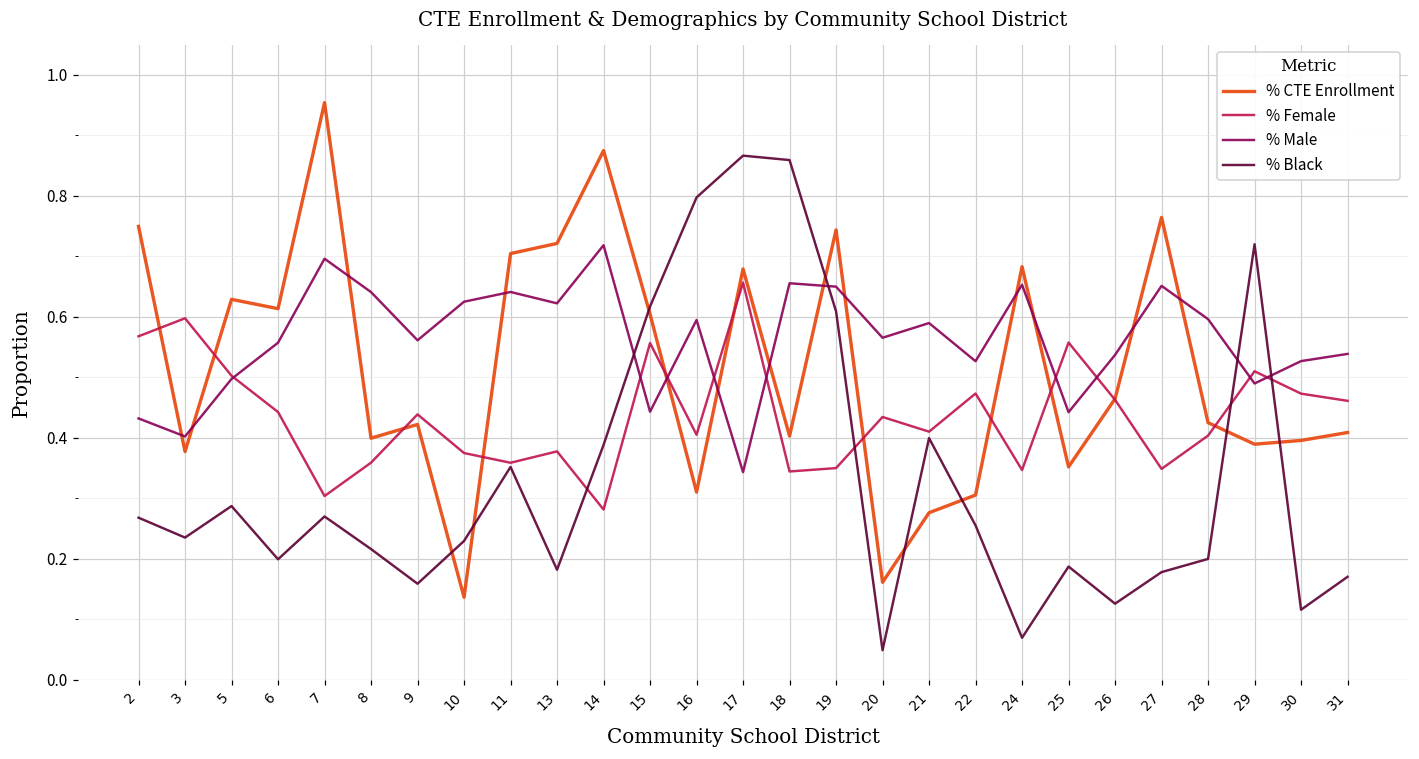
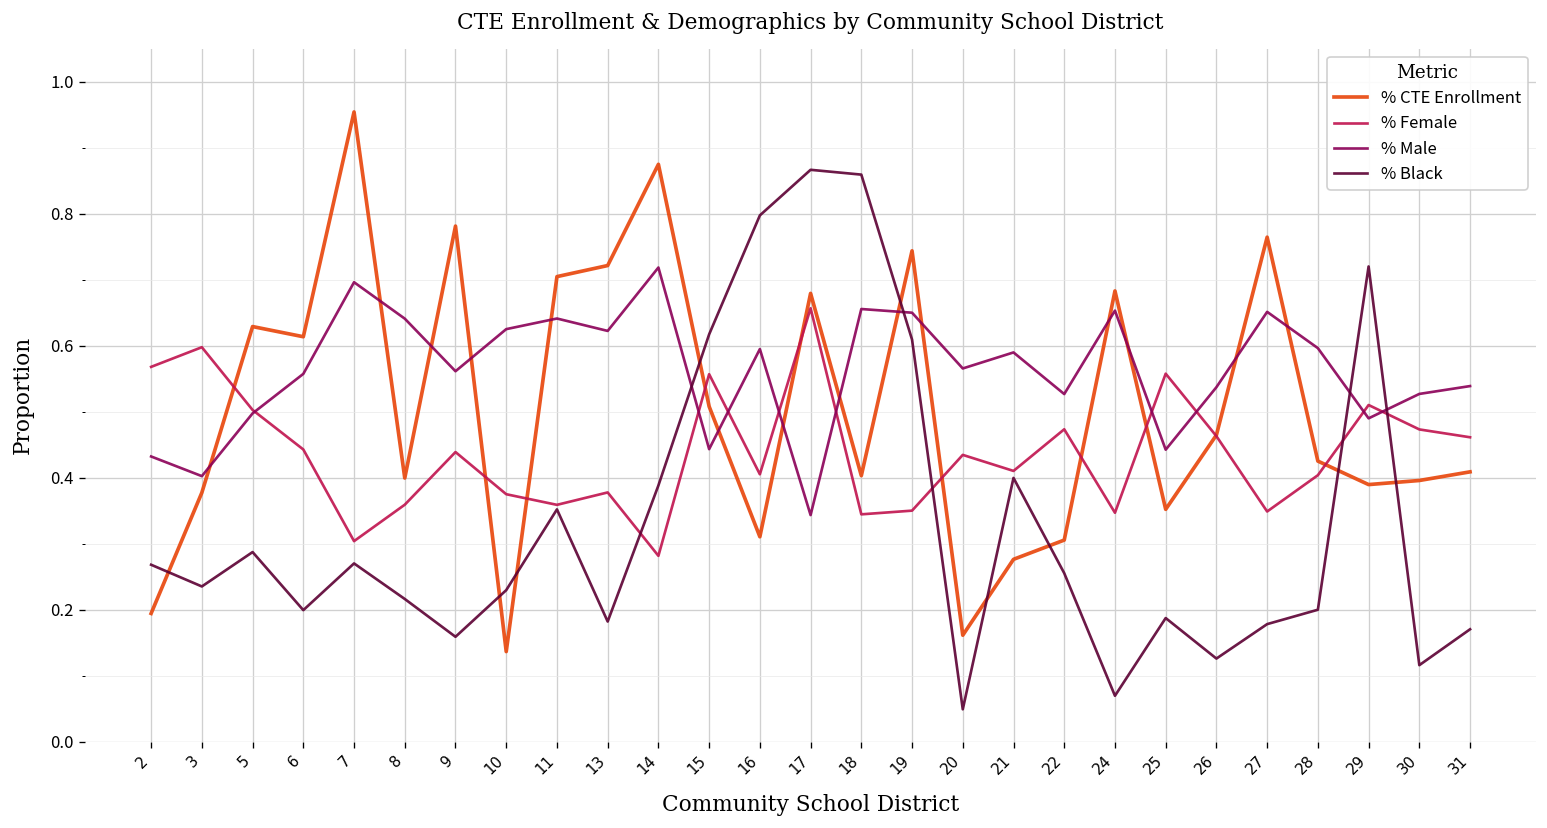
  {
    "% CTE Enrollment": {
-     "2": 0.75,
+     "2": 0.19,
      "3": 0.38,
      "5": 0.63,
      "6": 0.61,
      "7": 0.95,
      "8": 0.40,
-     "9": 0.42,
+     "9": 0.78,
      "10": 0.14,
      "11": 0.70,
      "13": 0.72,
      "14": 0.87,
-     "15": 0.60,
+     "15": 0.51,
      "16": 0.31,
      "17": 0.68,
      "18": 0.40,
      "19": 0.74,
      "20": 0.16,
      "21": 0.28,
      "22": 0.31,
      "24": 0.68,
      "25": 0.35,
      "27": 0.76,
      "28": 0.43,
      "29": 0.39,
      "30": 0.40,
      "31": 0.41
    }
  }
